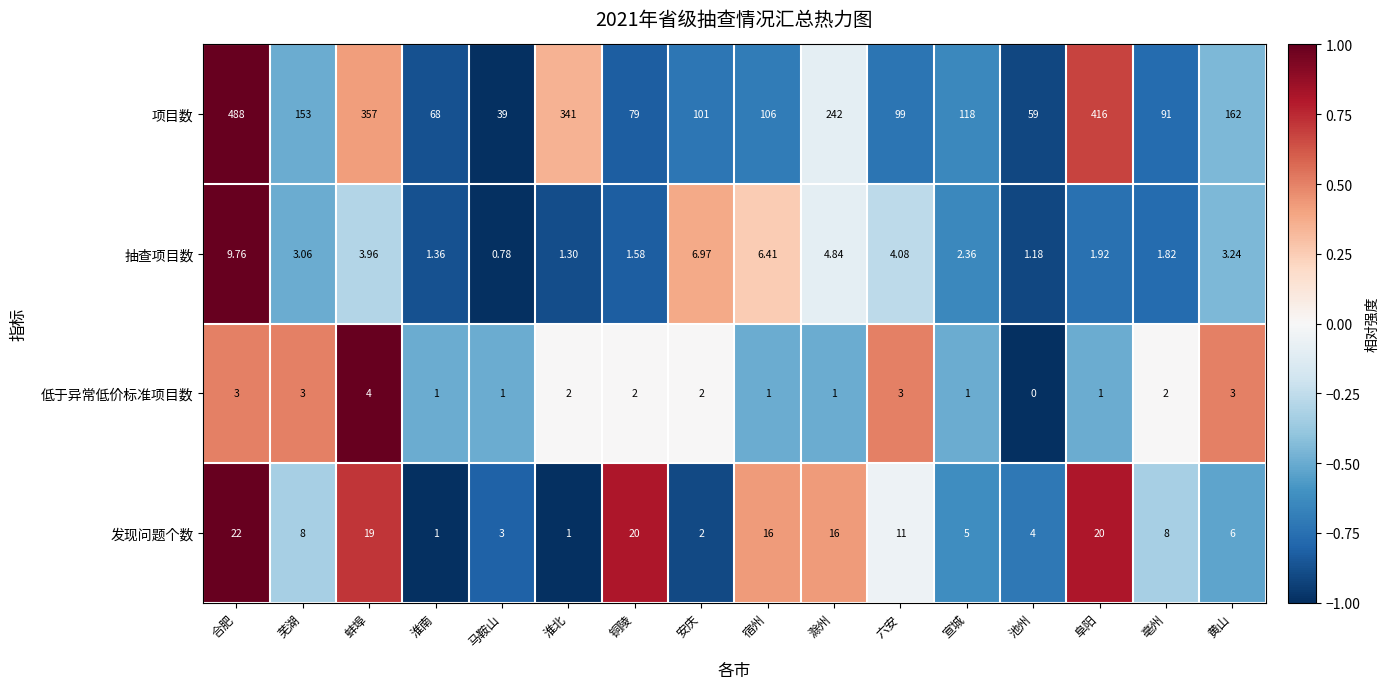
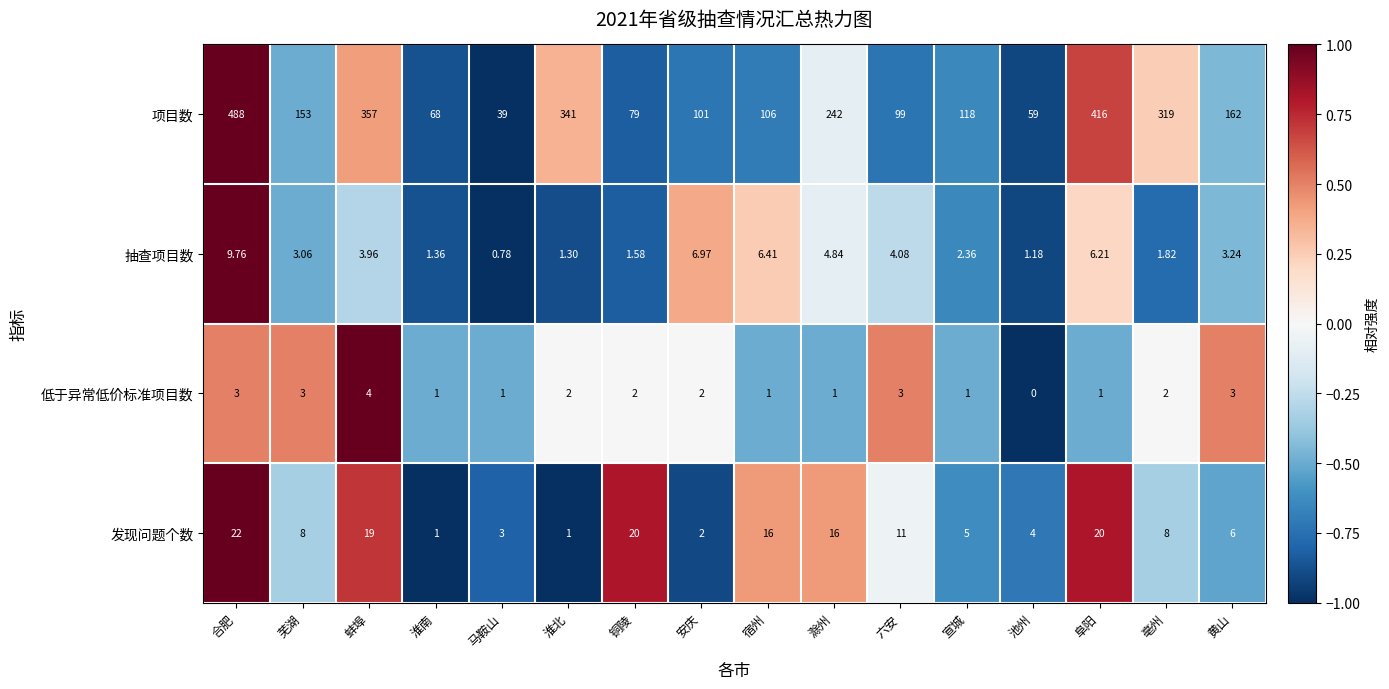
  {
    "项目数": {
      "合肥": 488,
      "芜湖": 153,
      "蚌埠": 357,
      "淮南": 68,
      "马鞍山": 39,
      "淮北": 341,
      "铜陵": 79,
      "安庆": 101,
      "宿州": 106,
      "滁州": 242,
      "六安": 99,
      "宣城": 118,
      "池州": 59,
      "阜阳": 416,
-     "亳州": 91,
+     "亳州": 319,
      "黄山": 162
    },
    "抽查项目数": {
      "合肥": 9.76,
      "芜湖": 3.06,
      "蚌埠": 3.96,
      "淮南": 1.36,
      "马鞍山": 0.78,
      "淮北": 1.30,
      "铜陵": 1.58,
      "安庆": 6.97,
      "宿州": 6.41,
      "滁州": 4.84,
      "六安": 4.08,
      "宣城": 2.36,
      "池州": 1.18,
-     "阜阳": 1.92,
+     "阜阳": 6.21,
      "亳州": 1.82,
      "黄山": 3.24
    },
    "低于异常低价标准项目数": {
      "合肥": 3,
      "芜湖": 3,
      "蚌埠": 4,
      "淮南": 1,
      "马鞍山": 1,
      "淮北": 2,
      "铜陵": 2,
      "安庆": 2,
      "宿州": 1,
      "滁州": 1,
      "六安": 3,
      "宣城": 1,
      "池州": 0,
      "阜阳": 1,
      "亳州": 2,
      "黄山": 3
    },
    "发现问题个数": {
      "合肥": 22,
      "芜湖": 8,
      "蚌埠": 19,
      "淮南": 1,
      "马鞍山": 3,
      "淮北": 1,
      "铜陵": 20,
      "安庆": 2,
      "宿州": 16,
      "滁州": 16,
      "六安": 11,
      "宣城": 5,
      "池州": 4,
      "阜阳": 20,
      "亳州": 8,
      "黄山": 6
    }
  }
